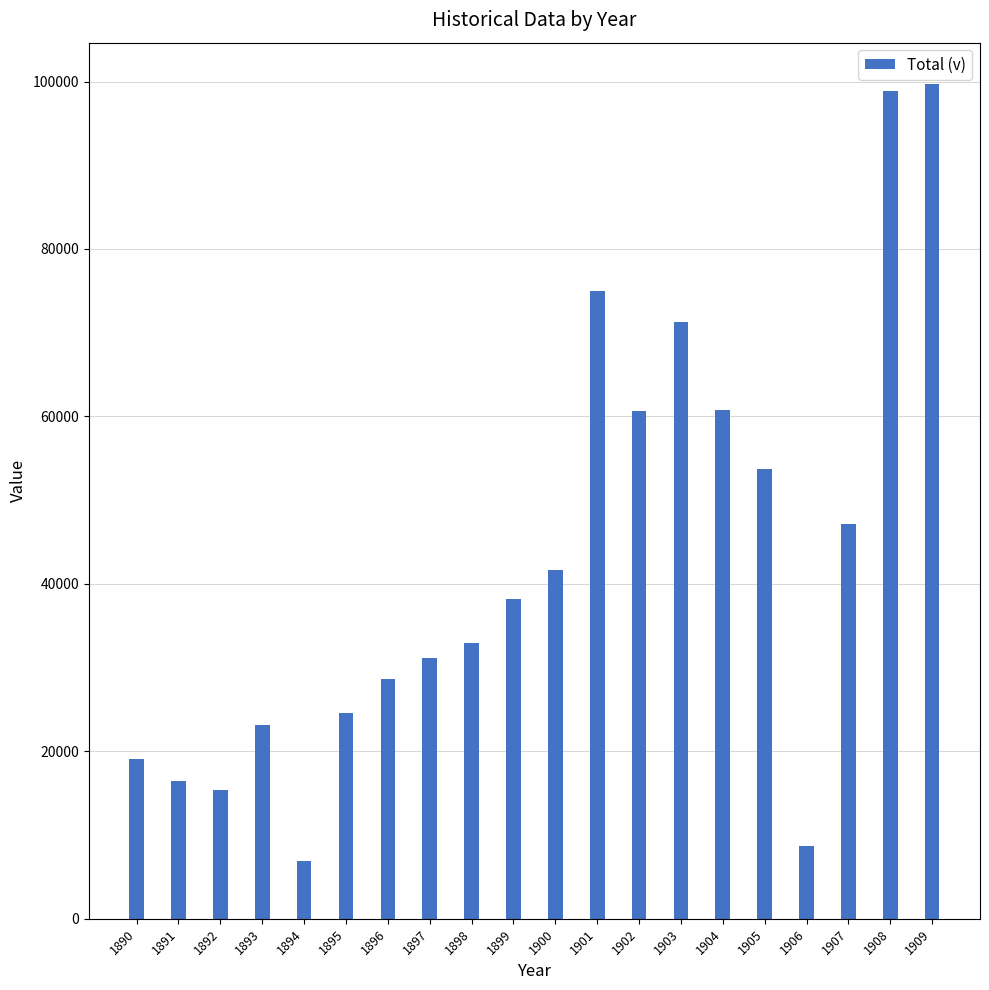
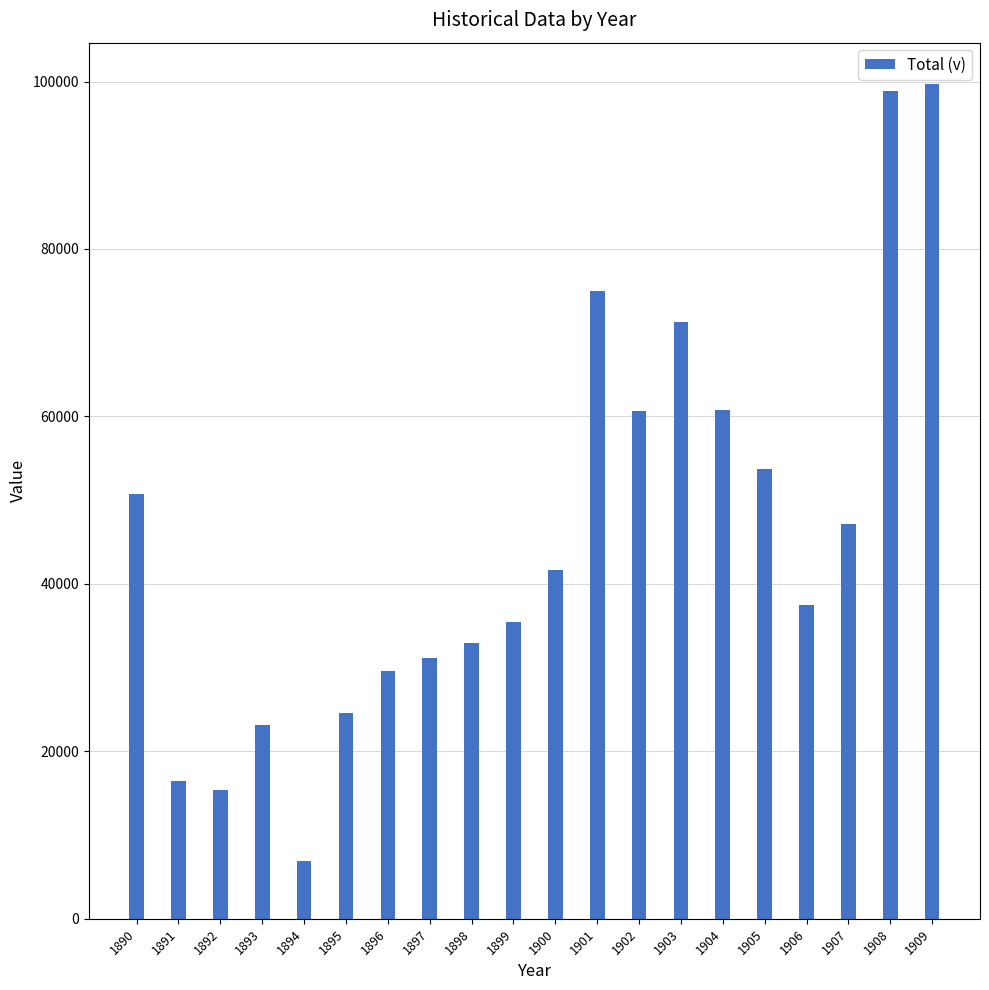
  {
-   "1890": 19000,
+   "1890": 51000,
    "1891": 16000,
    "1892": 15000,
    "1893": 23000,
    "1894": 7000,
    "1895": 25000,
-   "1896": 29000,
+   "1896": 30000,
    "1897": 31000,
    "1898": 33000,
-   "1899": 38000,
+   "1899": 35000,
    "1900": 42000,
    "1901": 75000,
    "1902": 61000,
    "1903": 71000,
    "1904": 61000,
    "1905": 54000,
-   "1906": 9000,
+   "1906": 37000,
    "1907": 47000,
    "1908": 99000,
    "1909": 100000
  }
